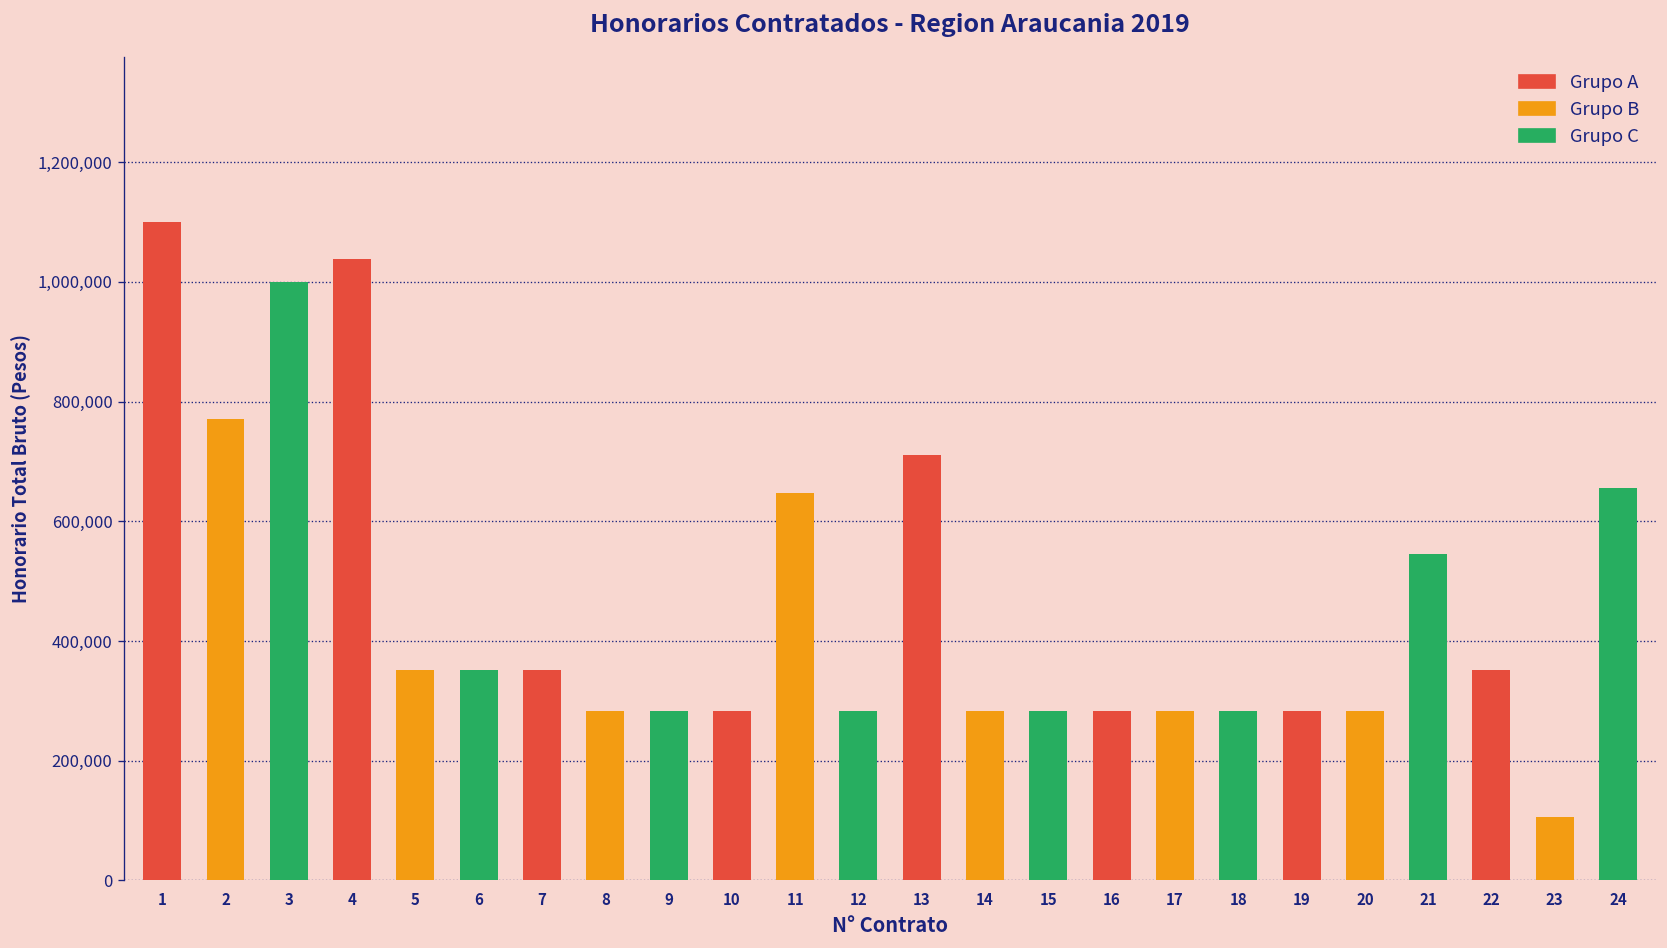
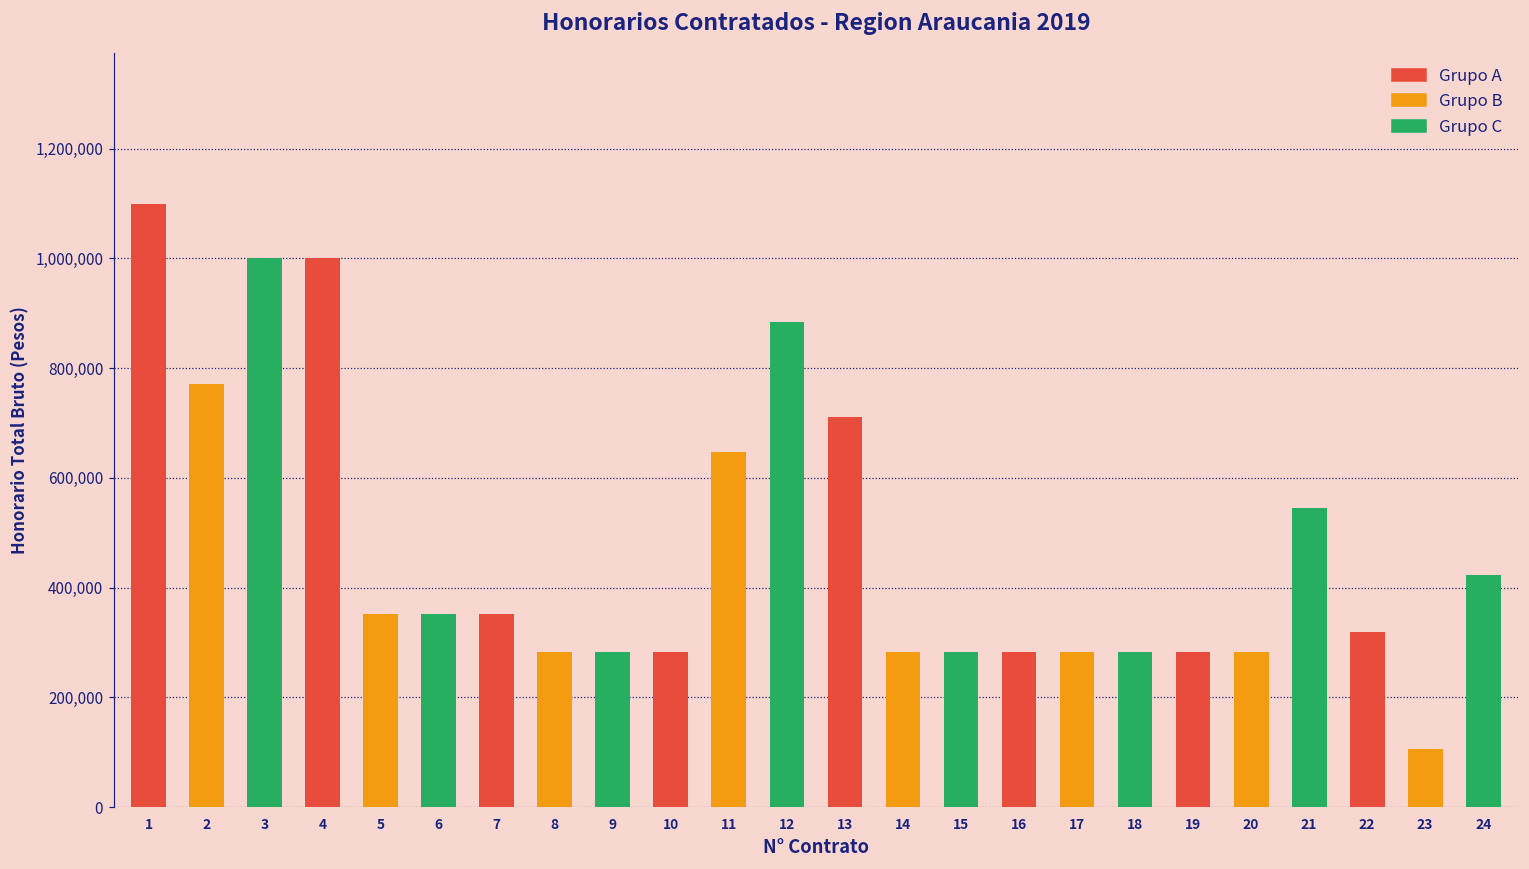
  {
    "Grupo A": {
      "1": "1,100,000",
      "2": "0",
      "3": "0",
-     "4": "1,040,000",
+     "4": "1,000,000",
      "5": "0",
      "6": "0",
      "7": "350,000",
      "8": "0",
      "9": "0",
      "10": "280,000",
      "11": "0",
      "12": "0",
      "13": "710,000",
      "14": "0",
      "15": "0",
      "16": "280,000",
      "17": "0",
      "18": "0",
      "19": "280,000",
      "20": "0",
      "21": "0",
-     "22": "350,000",
+     "22": "320,000",
      "23": "0",
      "24": "0"
    },
    "Grupo B": {
      "1": "0",
      "2": "770,000",
      "3": "0",
      "4": "0",
      "5": "350,000",
      "6": "0",
      "7": "0",
      "8": "280,000",
      "9": "0",
      "10": "0",
      "11": "650,000",
      "12": "0",
      "13": "0",
      "14": "280,000",
      "15": "0",
      "16": "0",
      "17": "280,000",
      "18": "0",
      "19": "0",
      "20": "280,000",
      "21": "0",
      "22": "0",
      "23": "110,000",
      "24": "0"
    },
    "Grupo C": {
      "1": "0",
      "2": "0",
      "3": "1,000,000",
      "4": "0",
      "5": "0",
      "6": "350,000",
      "7": "0",
      "8": "0",
      "9": "280,000",
      "10": "0",
      "11": "0",
-     "12": "280,000",
+     "12": "880,000",
      "13": "0",
      "14": "0",
      "15": "280,000",
      "16": "0",
      "17": "0",
      "18": "280,000",
      "19": "0",
      "20": "0",
      "21": "550,000",
      "22": "0",
      "23": "0",
-     "24": "660,000"
+     "24": "420,000"
    }
  }
